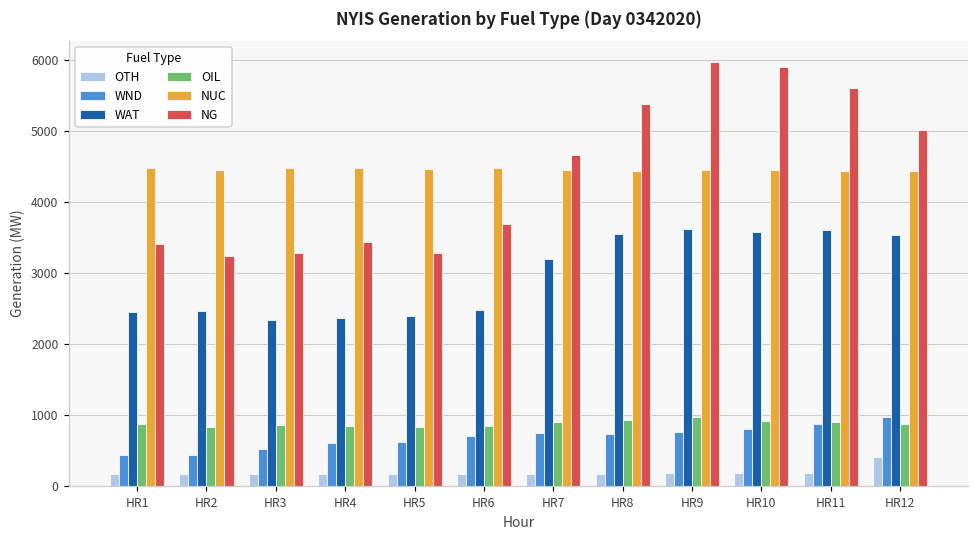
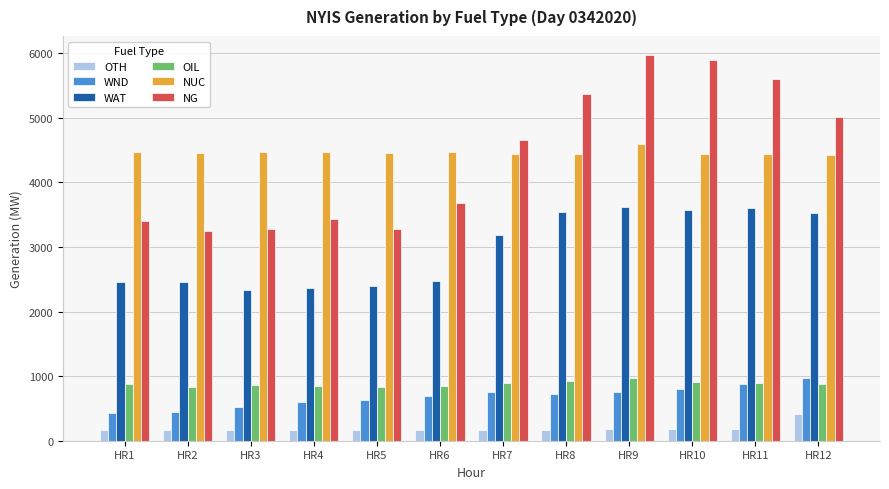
  {
    "OTH": {
      "HR1": 200,
      "HR2": 200,
      "HR3": 200,
      "HR4": 200,
      "HR5": 200,
      "HR6": 200,
      "HR7": 200,
      "HR8": 200,
      "HR9": 200,
      "HR10": 200,
      "HR11": 200,
      "HR12": 400
    },
    "WND": {
      "HR1": 400,
      "HR2": 400,
      "HR3": 500,
      "HR4": 600,
      "HR5": 600,
      "HR6": 700,
      "HR7": 700,
      "HR8": 700,
      "HR9": 800,
      "HR10": 800,
      "HR11": 900,
      "HR12": 1000
    },
    "WAT": {
      "HR1": 2500,
      "HR2": 2500,
      "HR3": 2300,
      "HR4": 2400,
      "HR5": 2400,
      "HR6": 2500,
      "HR7": 3200,
      "HR8": 3500,
      "HR9": 3600,
      "HR10": 3600,
      "HR11": 3600,
      "HR12": 3500
    },
    "OIL": {
      "HR1": 900,
      "HR2": 800,
      "HR3": 900,
      "HR4": 900,
      "HR5": 800,
      "HR6": 900,
      "HR7": 900,
      "HR8": 900,
      "HR9": 1000,
      "HR10": 900,
      "HR11": 900,
      "HR12": 900
    },
    "NUC": {
      "HR1": 4500,
      "HR2": 4500,
      "HR3": 4500,
      "HR4": 4500,
      "HR5": 4500,
      "HR6": 4500,
      "HR7": 4400,
      "HR8": 4400,
-     "HR9": 4400,
+     "HR9": 4600,
      "HR10": 4400,
      "HR11": 4400,
      "HR12": 4400
    },
    "NG": {
      "HR1": 3400,
      "HR2": 3200,
      "HR3": 3300,
      "HR4": 3400,
      "HR5": 3300,
      "HR6": 3700,
      "HR7": 4700,
      "HR8": 5400,
      "HR9": 6000,
      "HR10": 5900,
      "HR11": 5600,
      "HR12": 5000
    }
  }
